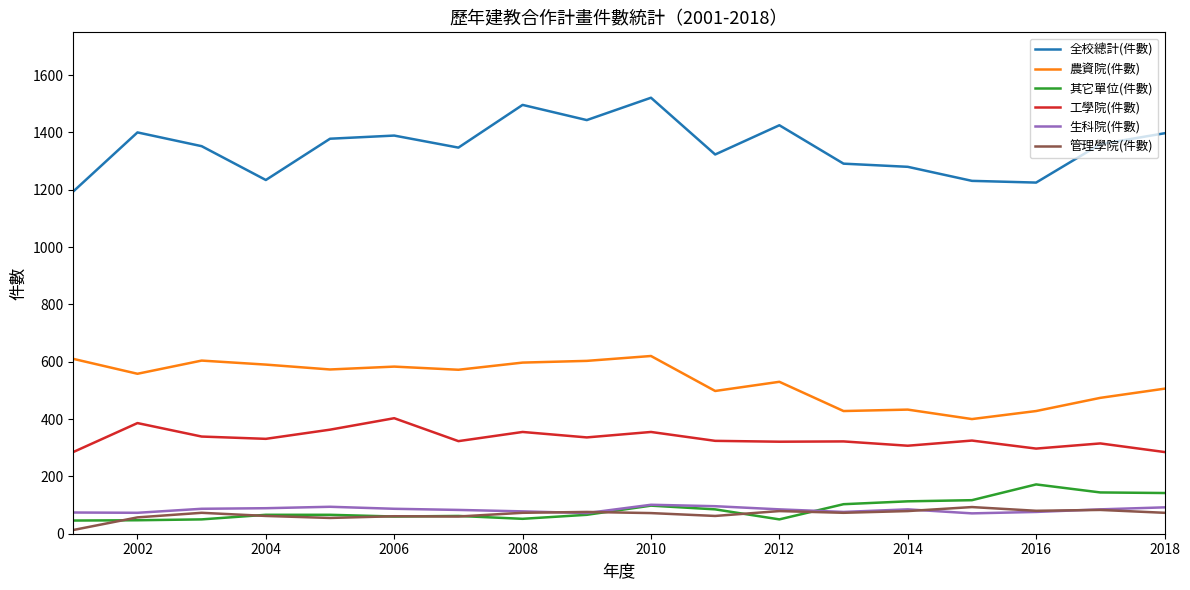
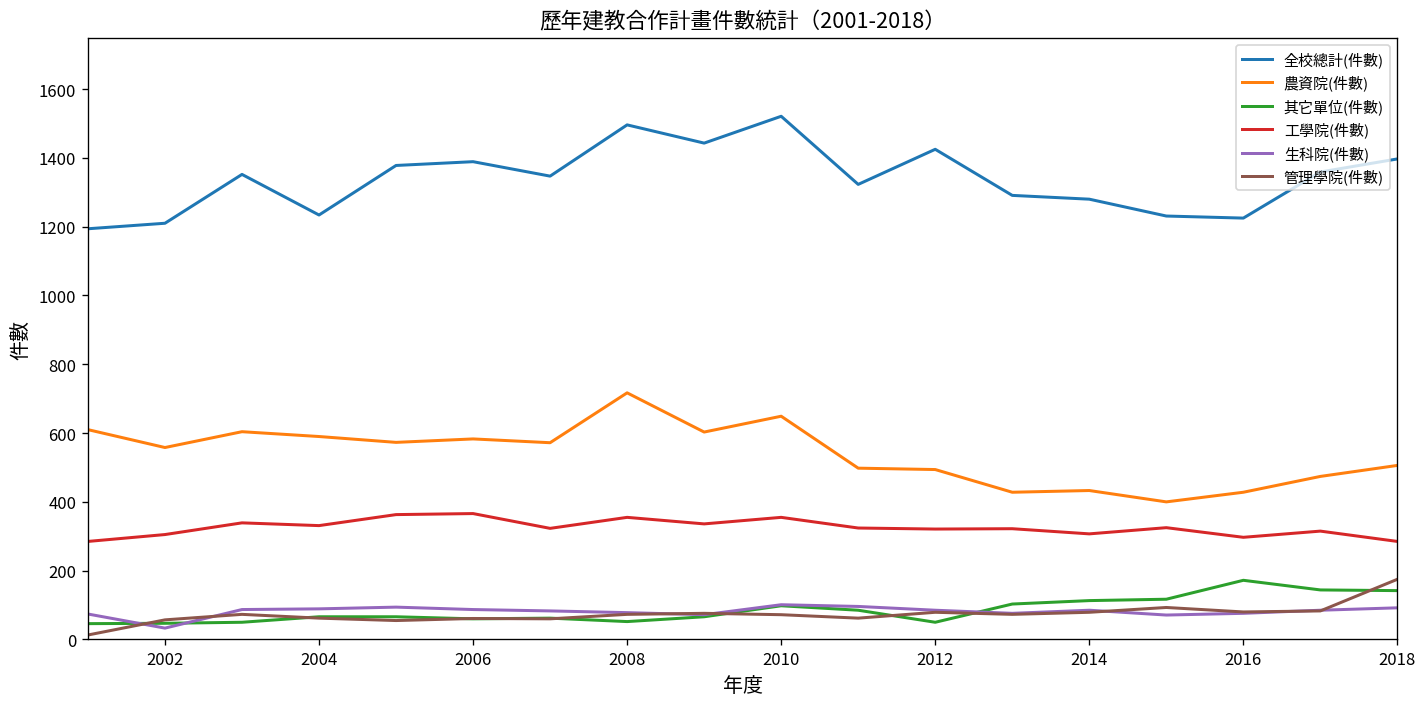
  {
    "全校總計(件數)": {
-     "2002": 1400,
+     "2002": 1210,
      "2004": 1230,
      "2006": 1390,
      "2008": 1500,
      "2010": 1520,
      "2012": 1430,
      "2014": 1280,
      "2016": 1230,
      "2018": 1400
    },
    "農資院(件數)": {
      "2002": 560,
      "2004": 590,
      "2006": 580,
-     "2008": 600,
-     "2010": 620,
-     "2012": 530,
+     "2008": 720,
+     "2010": 650,
+     "2012": 490,
      "2014": 430,
      "2016": 430,
      "2018": 510
    },
    "其它單位(件數)": {
      "2002": 50,
      "2008": 50,
      "2012": 50,
      "2014": 110,
      "2016": 170,
      "2018": 140
    },
    "工學院(件數)": {
-     "2002": 390,
+     "2002": 310,
      "2004": 330,
-     "2006": 400,
+     "2006": 370,
      "2008": 360,
      "2010": 360,
      "2012": 320,
      "2014": 310,
      "2016": 300,
      "2018": 290
    },
    "生科院(件數)": {
-     "2002": 70,
+     "2002": 30,
      "2004": 90,
      "2006": 90,
      "2018": 90
    },
    "管理學院(件數)": {
      "2002": 60,
      "2010": 70,
-     "2018": 70
+     "2018": 180
    }
  }
